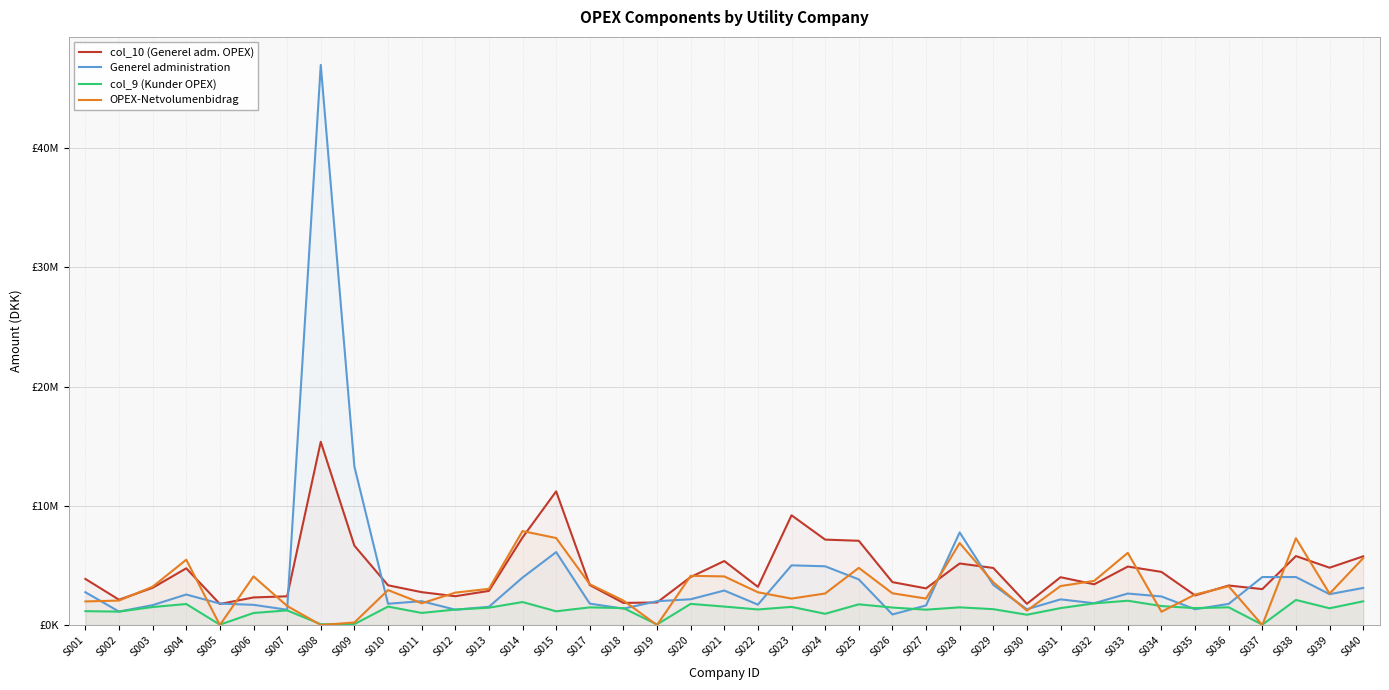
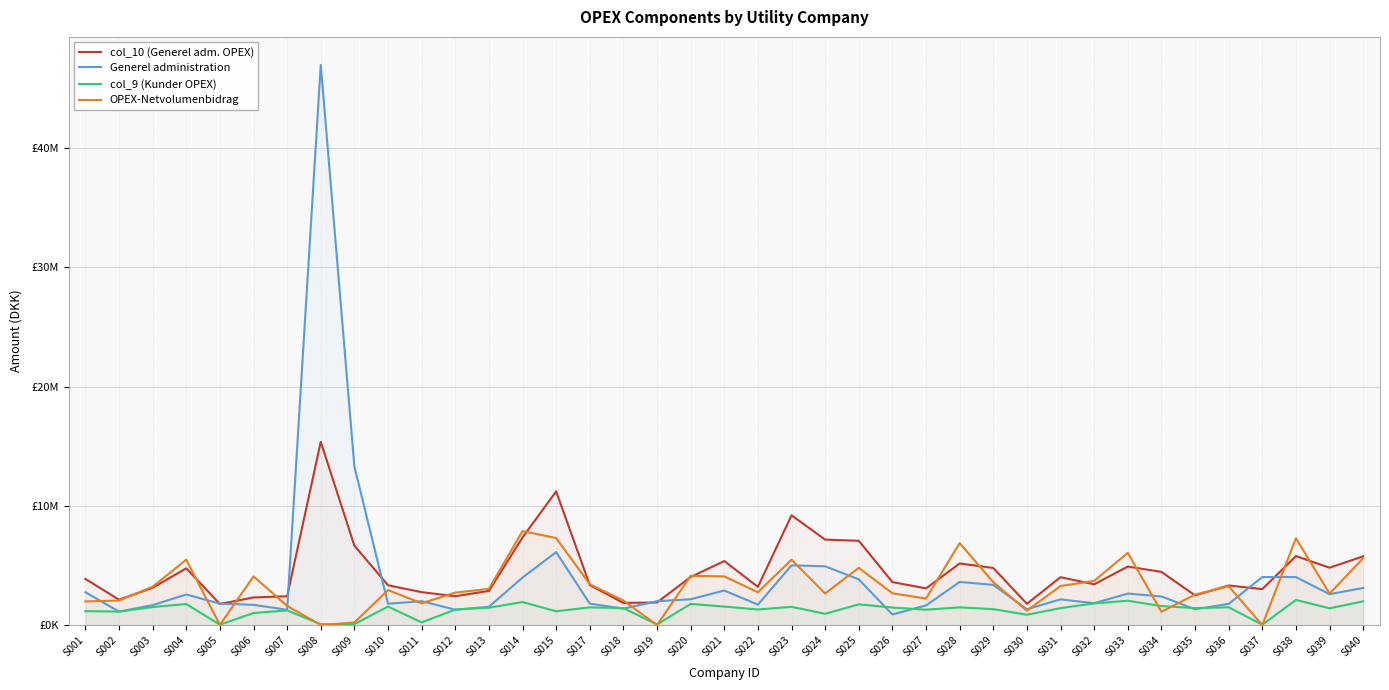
  {
    "col_10 (Generel adm. OPEX)": {
      "S001": "£3900000",
      "S004": "£4800000",
      "S006": "£2300000",
      "S007": "£2400000",
      "S008": "£15400000",
      "S009": "£6700000",
      "S010": "£3300000",
      "S011": "£2800000",
      "S012": "£2400000",
      "S014": "£7300000",
      "S015": "£11200000",
      "S021": "£5400000",
      "S022": "£3200000",
      "S023": "£9200000",
      "S024": "£7200000",
      "S025": "£7100000",
      "S026": "£3600000",
      "S027": "£3100000",
      "S028": "£5200000",
      "S029": "£4800000",
      "S030": "£1800000",
      "S031": "£4000000",
      "S032": "£3400000",
      "S033": "£4900000",
      "S034": "£4500000",
      "S037": "£3000000",
      "S038": "£5800000",
      "S039": "£4800000"
    },
    "Generel administration": {
      "S001": "£2800000",
      "S004": "£2600000",
      "S006": "£1700000",
      "S008": "£47000000",
      "S009": "£13300000",
      "S010": "£1800000",
      "S014": "£4000000",
      "S015": "£6100000",
      "S017": "£1800000",
      "S020": "£2200000",
      "S021": "£2900000",
      "S022": "£1700000",
      "S023": "£5000000",
      "S024": "£4900000",
      "S025": "£3800000",
      "S026": "£900000",
      "S027": "£1600000",
-     "S028": "£7800000",
+     "S028": "£3600000",
      "S029": "£3400000",
      "S031": "£2200000",
      "S033": "£2600000",
      "S034": "£2400000",
      "S036": "£1800000",
      "S037": "£4000000",
      "S038": "£4000000",
      "S040": "£3100000"
    },
    "col_9 (Kunder OPEX)": {
      "S001": "£1200000",
      "S004": "£1800000",
      "S006": "£1000000",
      "S010": "£1600000",
-     "S011": "£1000000",
+     "S011": "£200000",
      "S014": "£1900000",
      "S015": "£1200000",
      "S017": "£1500000",
      "S020": "£1800000",
      "S021": "£1600000",
      "S022": "£1300000",
      "S023": "£1500000",
      "S024": "£900000",
      "S025": "£1700000",
      "S026": "£1500000",
      "S027": "£1300000",
      "S028": "£1500000",
      "S029": "£1300000",
      "S030": "£900000",
      "S031": "£1400000",
      "S033": "£2000000",
      "S034": "£1600000",
      "S036": "£1500000",
      "S038": "£2100000",
      "S039": "£1400000",
      "S040": "£2000000"
    },
    "OPEX-Netvolumenbidrag": {
      "S001": "£2000000",
      "S004": "£5500000",
      "S006": "£4100000",
      "S007": "£1600000",
      "S010": "£2900000",
      "S012": "£2700000",
      "S014": "£7900000",
      "S015": "£7300000",
      "S021": "£4100000",
      "S022": "£2800000",
-     "S023": "£2200000",
+     "S023": "£5500000",
      "S024": "£2700000",
      "S025": "£4800000",
      "S026": "£2700000",
      "S027": "£2200000",
      "S028": "£6900000",
      "S029": "£3600000",
      "S031": "£3300000",
      "S032": "£3700000",
      "S033": "£6100000",
      "S034": "£1100000",
      "S038": "£7300000"
    }
  }
